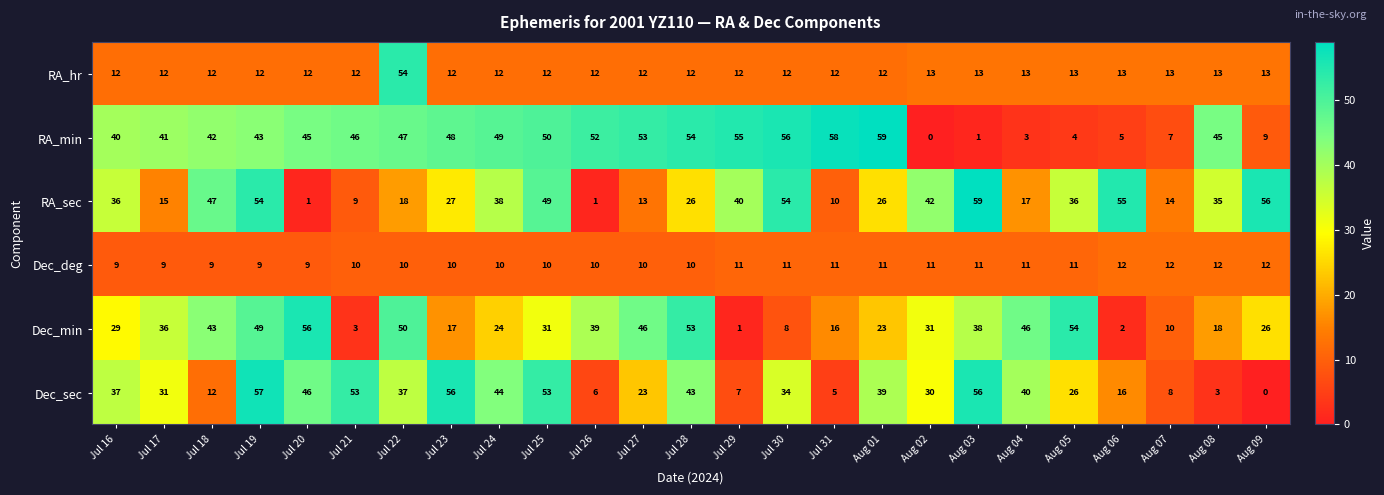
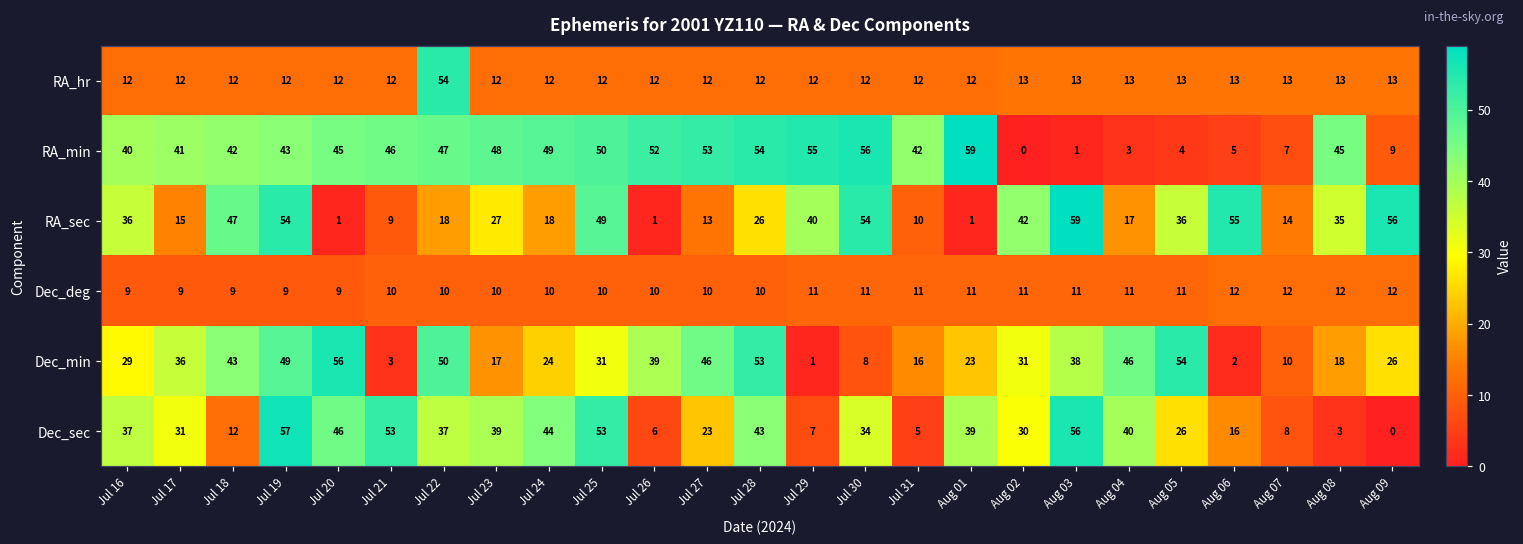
  {
    "RA_hr": {
      "Jul 16": 12,
      "Jul 17": 12,
      "Jul 18": 12,
      "Jul 19": 12,
      "Jul 20": 12,
      "Jul 21": 12,
      "Jul 22": 54,
      "Jul 23": 12,
      "Jul 24": 12,
      "Jul 25": 12,
      "Jul 26": 12,
      "Jul 27": 12,
      "Jul 28": 12,
      "Jul 29": 12,
      "Jul 30": 12,
      "Jul 31": 12,
      "Aug 01": 12,
      "Aug 02": 13,
      "Aug 03": 13,
      "Aug 04": 13,
      "Aug 05": 13,
      "Aug 06": 13,
      "Aug 07": 13,
      "Aug 08": 13,
      "Aug 09": 13
    },
    "RA_min": {
      "Jul 16": 40,
      "Jul 17": 41,
      "Jul 18": 42,
      "Jul 19": 43,
      "Jul 20": 45,
      "Jul 21": 46,
      "Jul 22": 47,
      "Jul 23": 48,
      "Jul 24": 49,
      "Jul 25": 50,
      "Jul 26": 52,
      "Jul 27": 53,
      "Jul 28": 54,
      "Jul 29": 55,
      "Jul 30": 56,
-     "Jul 31": 58,
+     "Jul 31": 42,
      "Aug 01": 59,
      "Aug 02": 0,
      "Aug 03": 1,
      "Aug 04": 3,
      "Aug 05": 4,
      "Aug 06": 5,
      "Aug 07": 7,
      "Aug 08": 45,
      "Aug 09": 9
    },
    "RA_sec": {
      "Jul 16": 36,
      "Jul 17": 15,
      "Jul 18": 47,
      "Jul 19": 54,
      "Jul 20": 1,
      "Jul 21": 9,
      "Jul 22": 18,
      "Jul 23": 27,
-     "Jul 24": 38,
+     "Jul 24": 18,
      "Jul 25": 49,
      "Jul 26": 1,
      "Jul 27": 13,
      "Jul 28": 26,
      "Jul 29": 40,
      "Jul 30": 54,
      "Jul 31": 10,
-     "Aug 01": 26,
+     "Aug 01": 1,
      "Aug 02": 42,
      "Aug 03": 59,
      "Aug 04": 17,
      "Aug 05": 36,
      "Aug 06": 55,
      "Aug 07": 14,
      "Aug 08": 35,
      "Aug 09": 56
    },
    "Dec_deg": {
      "Jul 16": 9,
      "Jul 17": 9,
      "Jul 18": 9,
      "Jul 19": 9,
      "Jul 20": 9,
      "Jul 21": 10,
      "Jul 22": 10,
      "Jul 23": 10,
      "Jul 24": 10,
      "Jul 25": 10,
      "Jul 26": 10,
      "Jul 27": 10,
      "Jul 28": 10,
      "Jul 29": 11,
      "Jul 30": 11,
      "Jul 31": 11,
      "Aug 01": 11,
      "Aug 02": 11,
      "Aug 03": 11,
      "Aug 04": 11,
      "Aug 05": 11,
      "Aug 06": 12,
      "Aug 07": 12,
      "Aug 08": 12,
      "Aug 09": 12
    },
    "Dec_min": {
      "Jul 16": 29,
      "Jul 17": 36,
      "Jul 18": 43,
      "Jul 19": 49,
      "Jul 20": 56,
      "Jul 21": 3,
      "Jul 22": 50,
      "Jul 23": 17,
      "Jul 24": 24,
      "Jul 25": 31,
      "Jul 26": 39,
      "Jul 27": 46,
      "Jul 28": 53,
      "Jul 29": 1,
      "Jul 30": 8,
      "Jul 31": 16,
      "Aug 01": 23,
      "Aug 02": 31,
      "Aug 03": 38,
      "Aug 04": 46,
      "Aug 05": 54,
      "Aug 06": 2,
      "Aug 07": 10,
      "Aug 08": 18,
      "Aug 09": 26
    },
    "Dec_sec": {
      "Jul 16": 37,
      "Jul 17": 31,
      "Jul 18": 12,
      "Jul 19": 57,
      "Jul 20": 46,
      "Jul 21": 53,
      "Jul 22": 37,
-     "Jul 23": 56,
+     "Jul 23": 39,
      "Jul 24": 44,
      "Jul 25": 53,
      "Jul 26": 6,
      "Jul 27": 23,
      "Jul 28": 43,
      "Jul 29": 7,
      "Jul 30": 34,
      "Jul 31": 5,
      "Aug 01": 39,
      "Aug 02": 30,
      "Aug 03": 56,
      "Aug 04": 40,
      "Aug 05": 26,
      "Aug 06": 16,
      "Aug 07": 8,
      "Aug 08": 3,
      "Aug 09": 0
    }
  }
